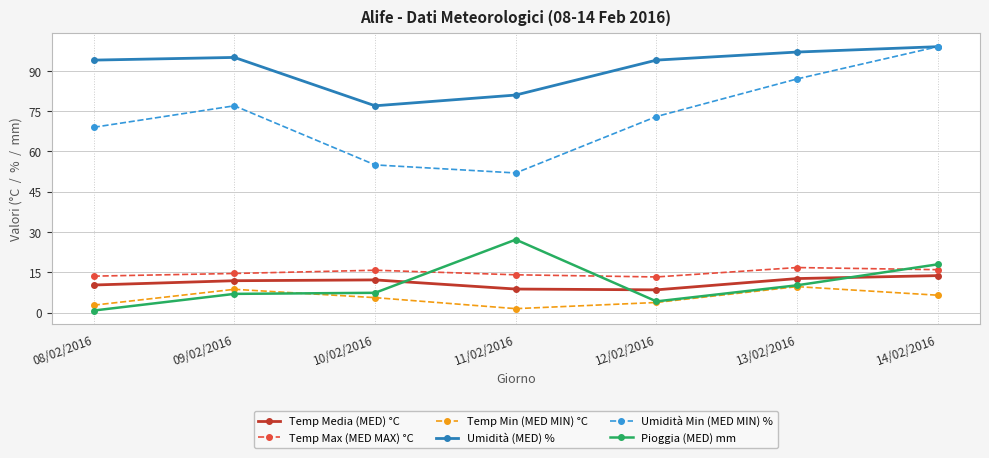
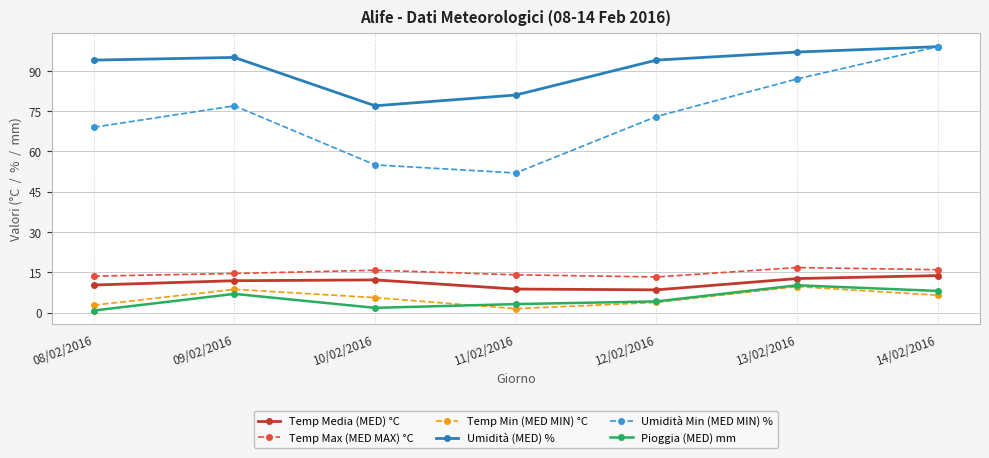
  {
    "Temp Min (MED MIN) °C": {
      "08/02/2016": 3,
      "09/02/2016": 9,
      "10/02/2016": 6,
      "11/02/2016": 2,
      "14/02/2016": 7
    },
    "Pioggia (MED) mm": {
      "08/02/2016": 1,
      "09/02/2016": 7,
-     "10/02/2016": 7,
-     "11/02/2016": 27,
-     "14/02/2016": 18
+     "10/02/2016": 2,
+     "11/02/2016": 3,
+     "14/02/2016": 8
    }
  }
